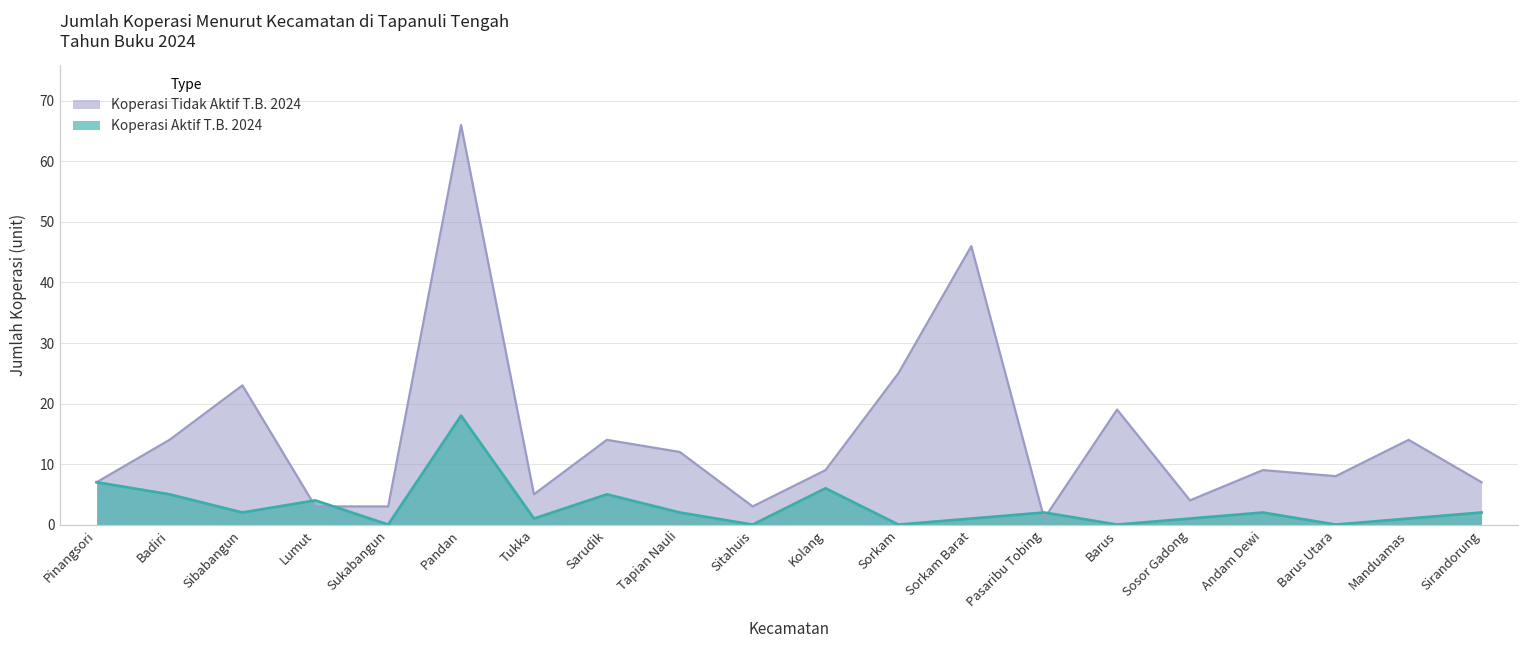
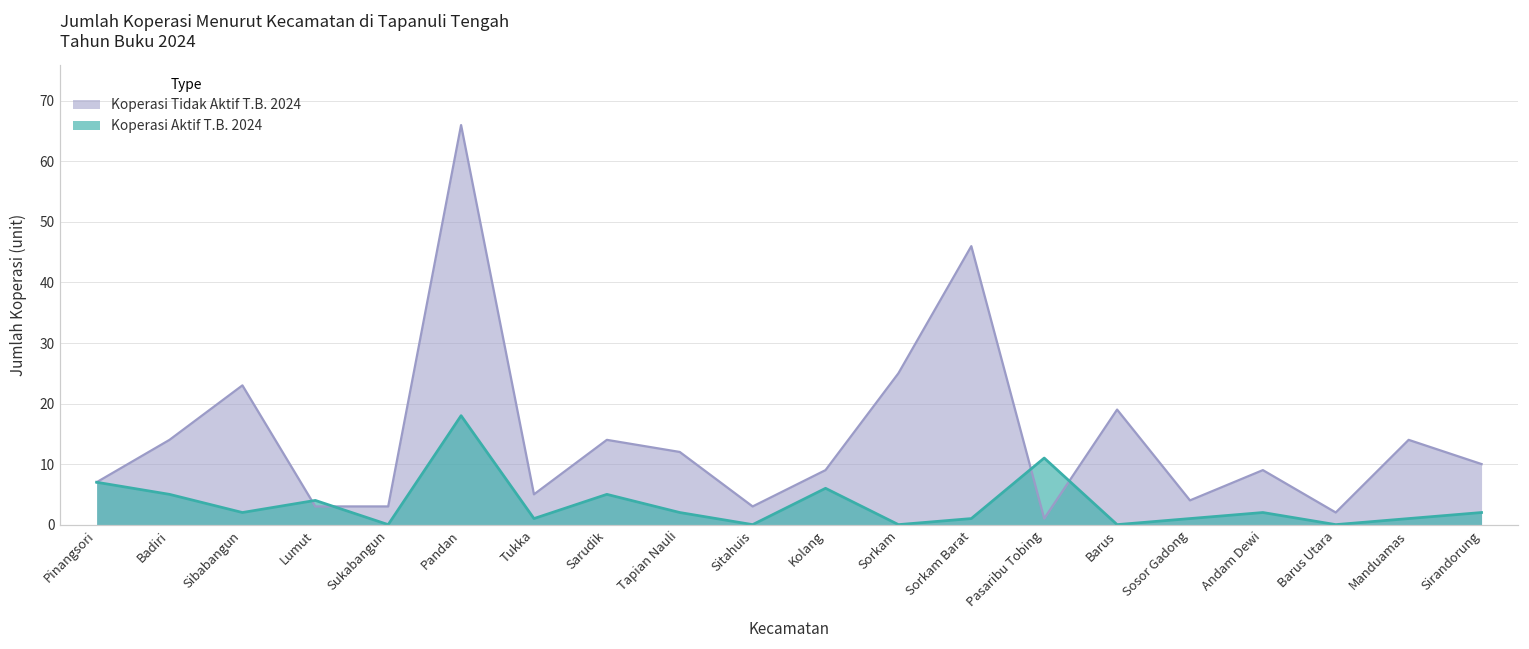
  {
    "Koperasi Tidak Aktif T.B. 2024": {
      "Badiri": 14,
      "Sibabangun": 23,
      "Lumut": 3,
      "Sukabangun": 3,
      "Pandan": 66,
      "Tukka": 5,
      "Sarudik": 14,
      "Tapian Nauli": 12,
      "Sitahuis": 3,
      "Kolang": 9,
      "Sorkam": 25,
      "Sorkam Barat": 46,
      "Pasaribu Tobing": 1,
      "Barus": 19,
      "Sosor Gadong": 4,
      "Andam Dewi": 9,
-     "Barus Utara": 8,
+     "Barus Utara": 2,
      "Manduamas": 14,
-     "Sirandorung": 7
+     "Sirandorung": 10
    },
    "Koperasi Aktif T.B. 2024": {
      "Badiri": 5,
      "Sibabangun": 2,
      "Lumut": 4,
      "Sukabangun": 0,
      "Pandan": 18,
      "Tukka": 1,
      "Sarudik": 5,
      "Tapian Nauli": 2,
      "Sitahuis": 0,
      "Kolang": 6,
      "Sorkam": 0,
      "Sorkam Barat": 1,
-     "Pasaribu Tobing": 2,
+     "Pasaribu Tobing": 11,
      "Barus": 0,
      "Sosor Gadong": 1,
      "Andam Dewi": 2,
      "Barus Utara": 0,
      "Manduamas": 1,
      "Sirandorung": 2
    }
  }
